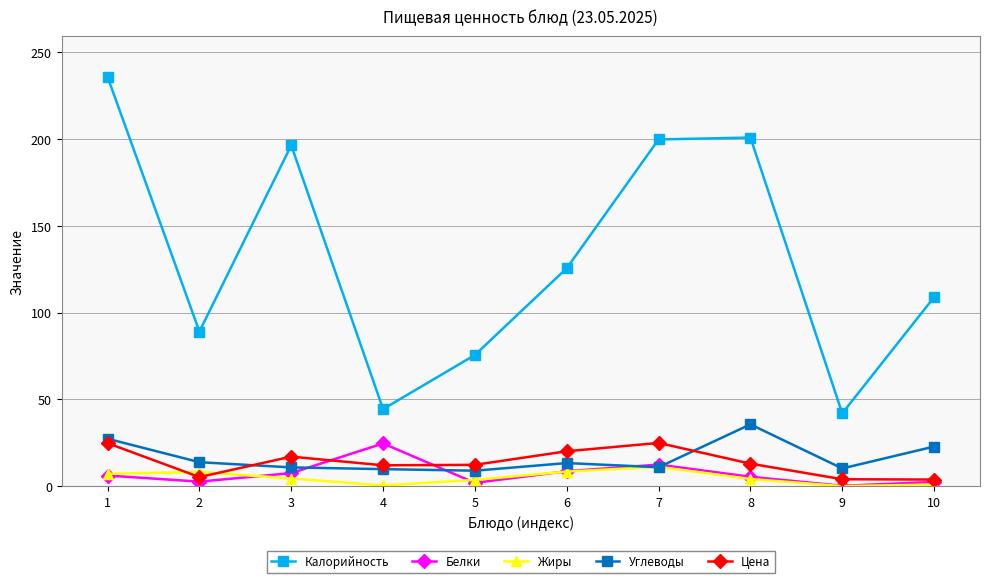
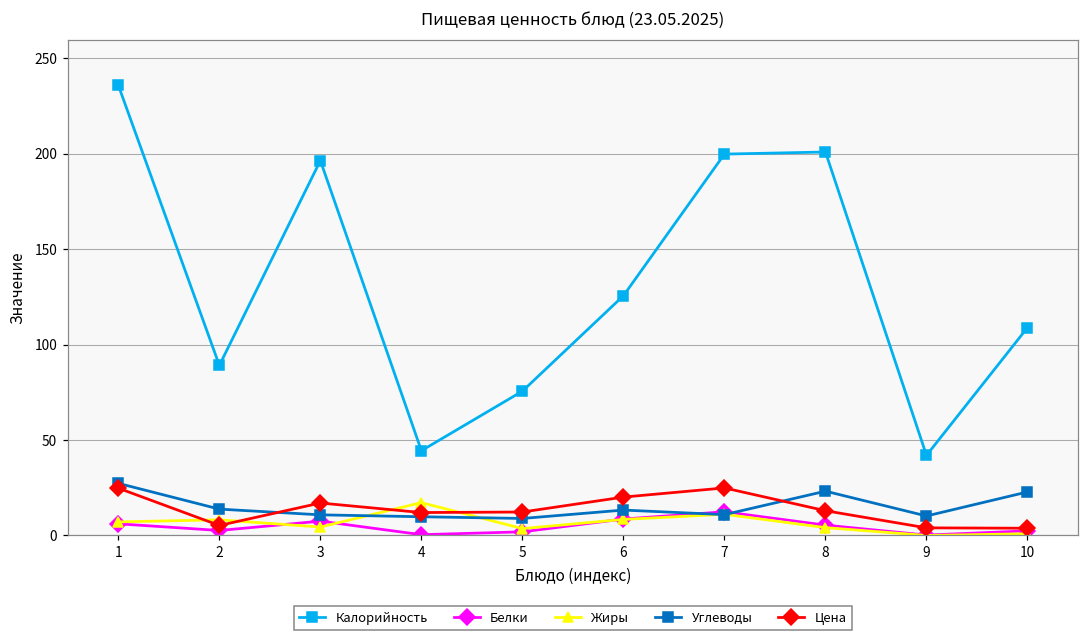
  {
    "Калорийность": {
      "1": 236,
      "2": 89,
      "3": 196,
      "4": 44,
      "5": 76,
      "6": 126,
      "7": 200,
      "8": 201,
      "9": 42,
      "10": 109
    },
    "Белки": {
      "2": 3,
      "3": 8,
-     "4": 25,
+     "4": 0,
      "5": 2
    },
    "Жиры": {
      "2": 8,
      "3": 4,
-     "4": 0,
+     "4": 17,
      "5": 4,
      "10": 1
    },
    "Углеводы": {
      "1": 27,
      "2": 14,
      "3": 11,
      "4": 10,
      "5": 9,
      "6": 13,
-     "8": 36,
+     "8": 23,
      "9": 10,
      "10": 23
    },
    "Цена": {
      "1": 25,
      "2": 5,
      "3": 17,
      "4": 12,
      "5": 12,
      "6": 20,
      "7": 25,
      "8": 13,
      "9": 4
    }
  }
